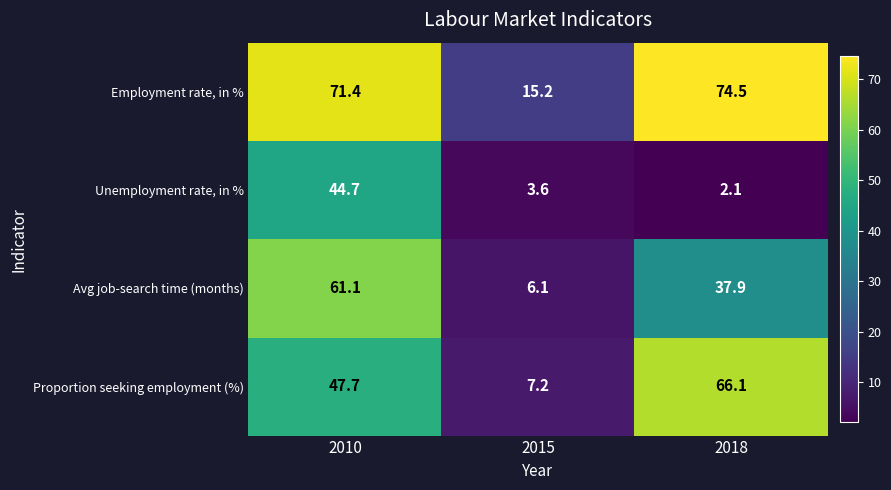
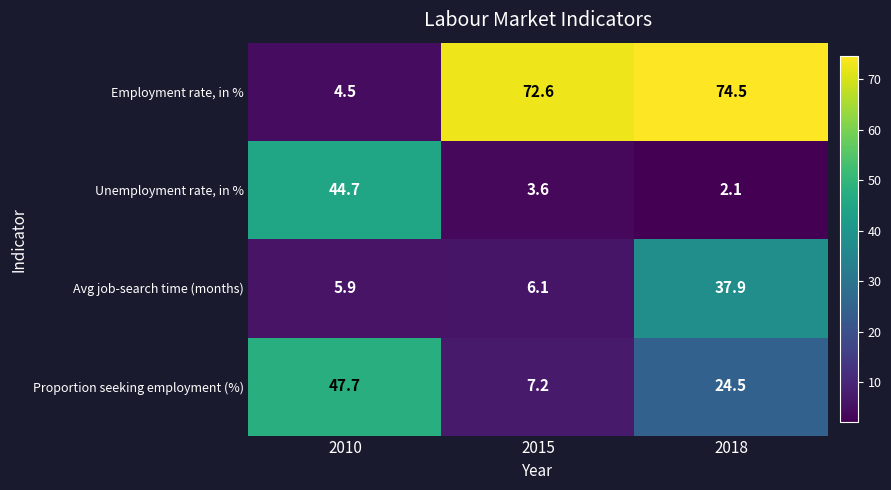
  {
    "Employment rate, in %": {
-     "2010": 71.4,
-     "2015": 15.2,
+     "2010": 4.5,
+     "2015": 72.6,
      "2018": 74.5
    },
    "Unemployment rate, in %": {
      "2010": 44.7,
      "2015": 3.6,
      "2018": 2.1
    },
    "Avg job-search time (months)": {
-     "2010": 61.1,
+     "2010": 5.9,
      "2015": 6.1,
      "2018": 37.9
    },
    "Proportion seeking employment (%)": {
      "2010": 47.7,
      "2015": 7.2,
-     "2018": 66.1
+     "2018": 24.5
    }
  }
